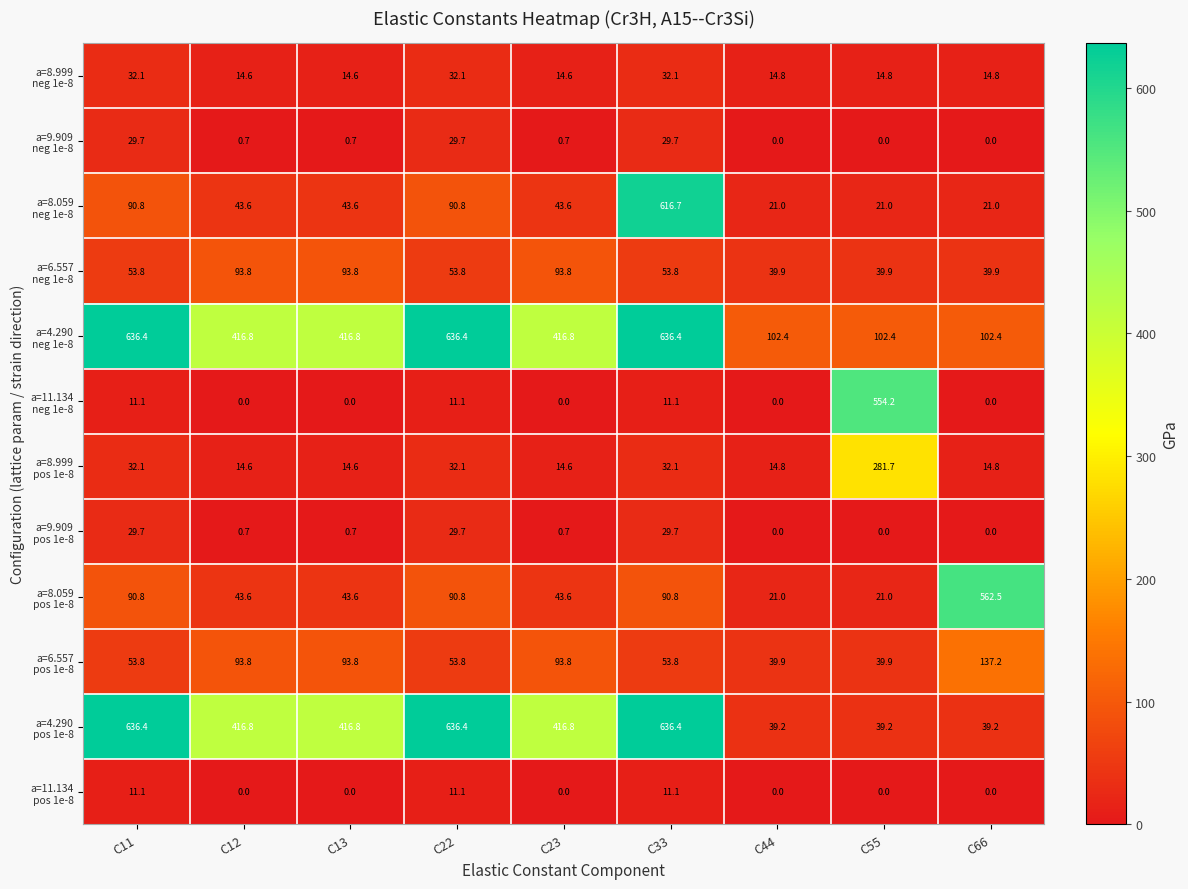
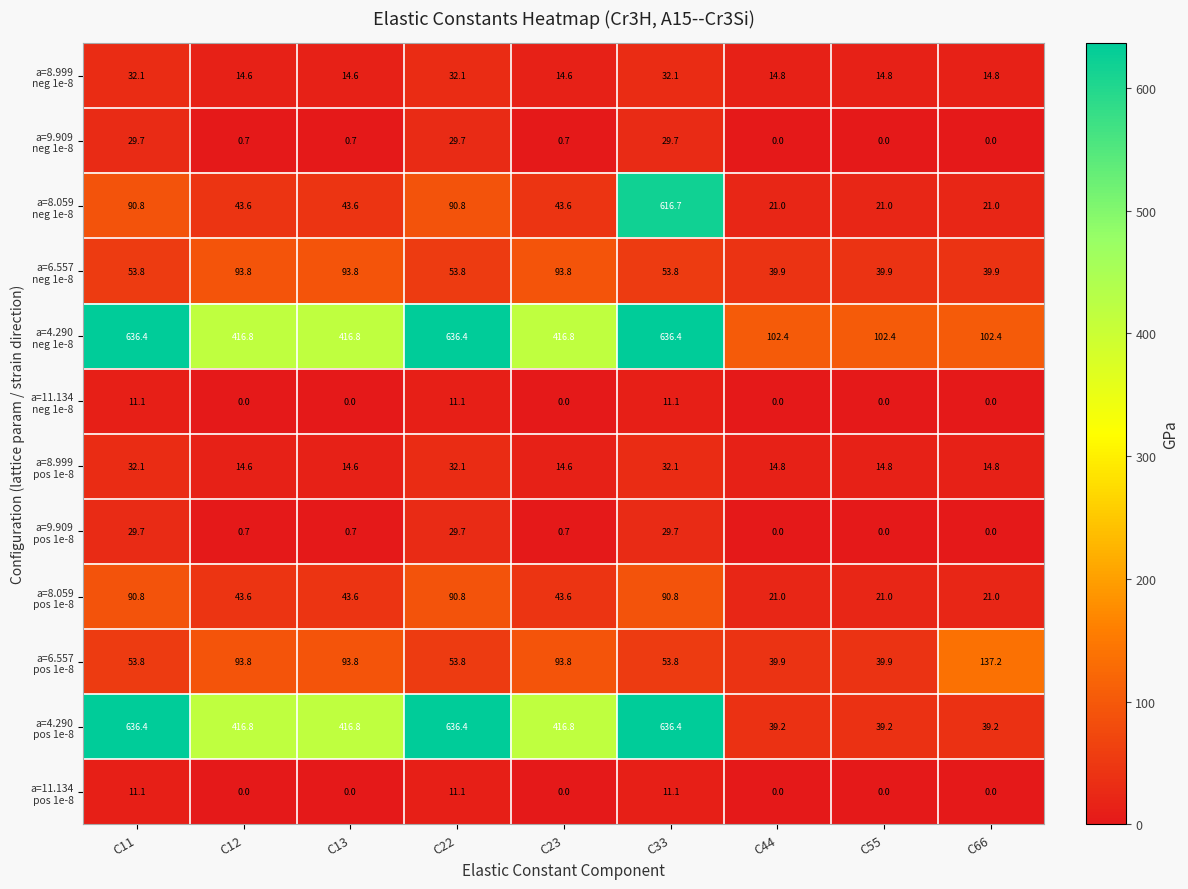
  {
    "a=8.999 neg 1e-8": {
      "C11": 32.1,
      "C12": 14.6,
      "C13": 14.6,
      "C22": 32.1,
      "C23": 14.6,
      "C33": 32.1,
      "C44": 14.8,
      "C55": 14.8,
      "C66": 14.8
    },
    "a=9.909 neg 1e-8": {
      "C11": 29.7,
      "C12": 0.7,
      "C13": 0.7,
      "C22": 29.7,
      "C23": 0.7,
      "C33": 29.7,
      "C44": 0.0,
      "C55": 0.0,
      "C66": 0.0
    },
    "a=8.059 neg 1e-8": {
      "C11": 90.8,
      "C12": 43.6,
      "C13": 43.6,
      "C22": 90.8,
      "C23": 43.6,
      "C33": 616.7,
      "C44": 21.0,
      "C55": 21.0,
      "C66": 21.0
    },
    "a=6.557 neg 1e-8": {
      "C11": 53.8,
      "C12": 93.8,
      "C13": 93.8,
      "C22": 53.8,
      "C23": 93.8,
      "C33": 53.8,
      "C44": 39.9,
      "C55": 39.9,
      "C66": 39.9
    },
    "a=4.290 neg 1e-8": {
      "C11": 636.4,
      "C12": 416.8,
      "C13": 416.8,
      "C22": 636.4,
      "C23": 416.8,
      "C33": 636.4,
      "C44": 102.4,
      "C55": 102.4,
      "C66": 102.4
    },
    "a=11.134 neg 1e-8": {
      "C11": 11.1,
      "C12": 0.0,
      "C13": 0.0,
      "C22": 11.1,
      "C23": 0.0,
      "C33": 11.1,
      "C44": 0.0,
-     "C55": 554.2,
+     "C55": 0.0,
      "C66": 0.0
    },
    "a=8.999 pos 1e-8": {
      "C11": 32.1,
      "C12": 14.6,
      "C13": 14.6,
      "C22": 32.1,
      "C23": 14.6,
      "C33": 32.1,
      "C44": 14.8,
-     "C55": 281.7,
+     "C55": 14.8,
      "C66": 14.8
    },
    "a=9.909 pos 1e-8": {
      "C11": 29.7,
      "C12": 0.7,
      "C13": 0.7,
      "C22": 29.7,
      "C23": 0.7,
      "C33": 29.7,
      "C44": 0.0,
      "C55": 0.0,
      "C66": 0.0
    },
    "a=8.059 pos 1e-8": {
      "C11": 90.8,
      "C12": 43.6,
      "C13": 43.6,
      "C22": 90.8,
      "C23": 43.6,
      "C33": 90.8,
      "C44": 21.0,
      "C55": 21.0,
-     "C66": 562.5
+     "C66": 21.0
    },
    "a=6.557 pos 1e-8": {
      "C11": 53.8,
      "C12": 93.8,
      "C13": 93.8,
      "C22": 53.8,
      "C23": 93.8,
      "C33": 53.8,
      "C44": 39.9,
      "C55": 39.9,
      "C66": 137.2
    },
    "a=4.290 pos 1e-8": {
      "C11": 636.4,
      "C12": 416.8,
      "C13": 416.8,
      "C22": 636.4,
      "C23": 416.8,
      "C33": 636.4,
      "C44": 39.2,
      "C55": 39.2,
      "C66": 39.2
    },
    "a=11.134 pos 1e-8": {
      "C11": 11.1,
      "C12": 0.0,
      "C13": 0.0,
      "C22": 11.1,
      "C23": 0.0,
      "C33": 11.1,
      "C44": 0.0,
      "C55": 0.0,
      "C66": 0.0
    }
  }
